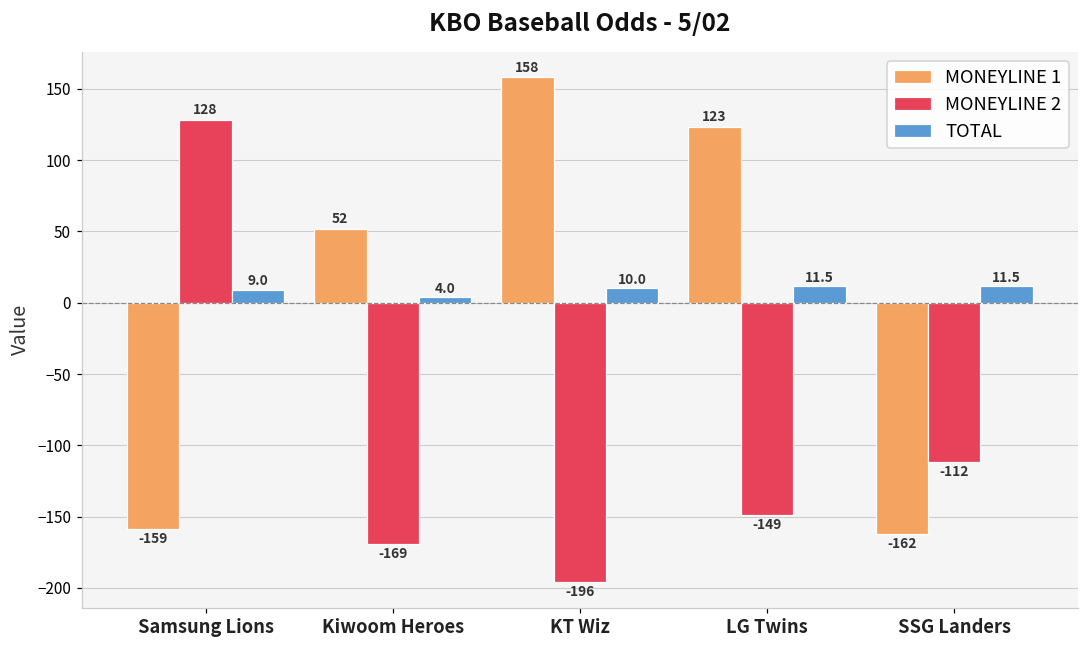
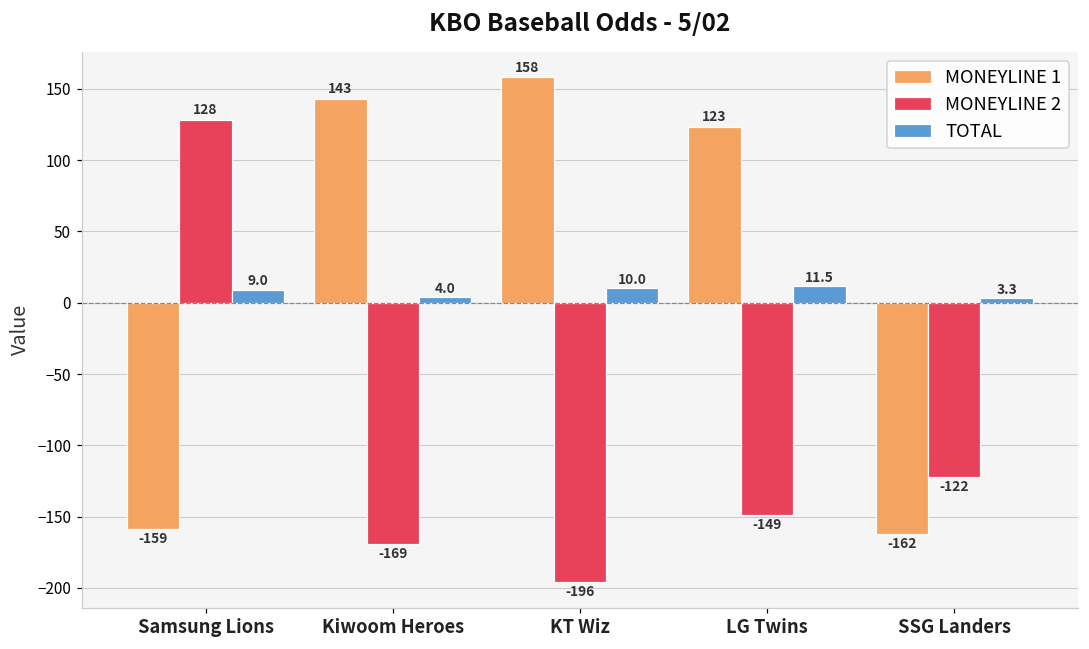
  {
    "MONEYLINE 1": {
      "Samsung Lions": -159,
-     "Kiwoom Heroes": 52,
+     "Kiwoom Heroes": 143,
      "KT Wiz": 158,
      "LG Twins": 123,
      "SSG Landers": -162
    },
    "MONEYLINE 2": {
      "Samsung Lions": 128,
      "Kiwoom Heroes": -169,
      "KT Wiz": -196,
      "LG Twins": -149,
-     "SSG Landers": -112
+     "SSG Landers": -122
    },
    "TOTAL": {
      "Samsung Lions": 9.0,
      "Kiwoom Heroes": 4.0,
      "KT Wiz": 10.0,
      "LG Twins": 11.5,
-     "SSG Landers": 11.5
+     "SSG Landers": 3.3
    }
  }
